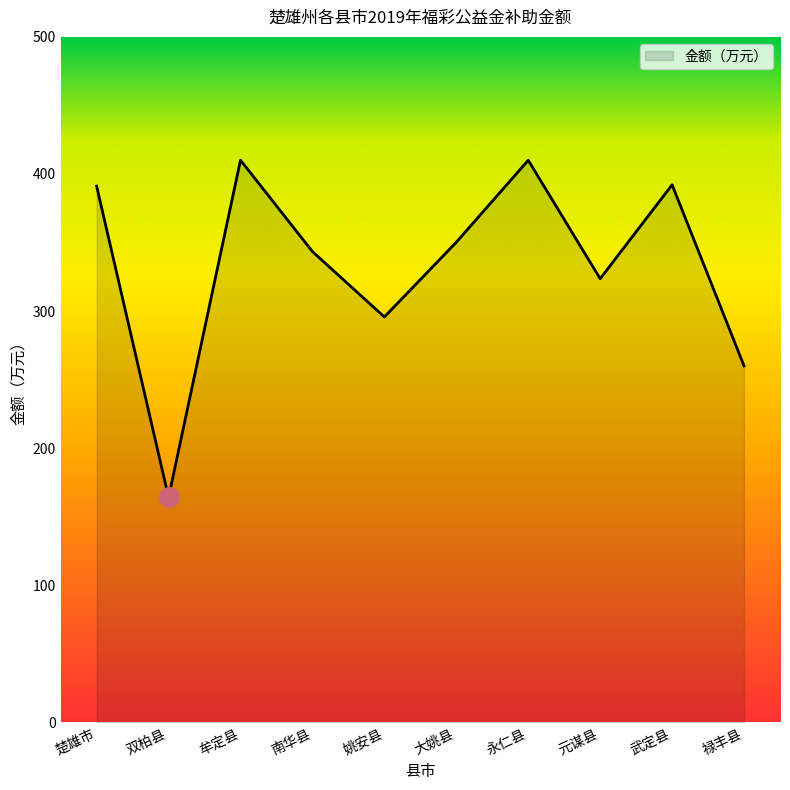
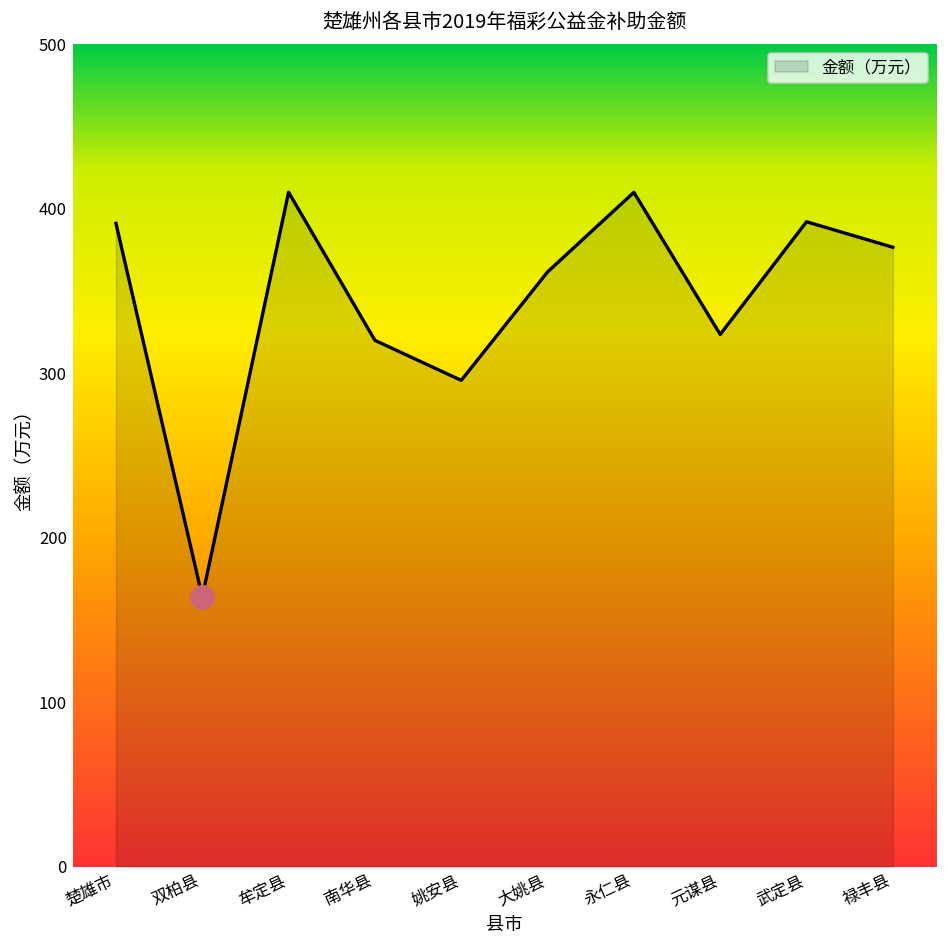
  {
    "金额（万元）": {
      "楚雄市": 391,
      "牟定县": 410,
-     "南华县": 343,
+     "南华县": 320,
      "姚安县": 296,
-     "大姚县": 350,
+     "大姚县": 362,
      "永仁县": 410,
      "元谋县": 324,
      "武定县": 392,
-     "禄丰县": 260
+     "禄丰县": 377
    }
  }
